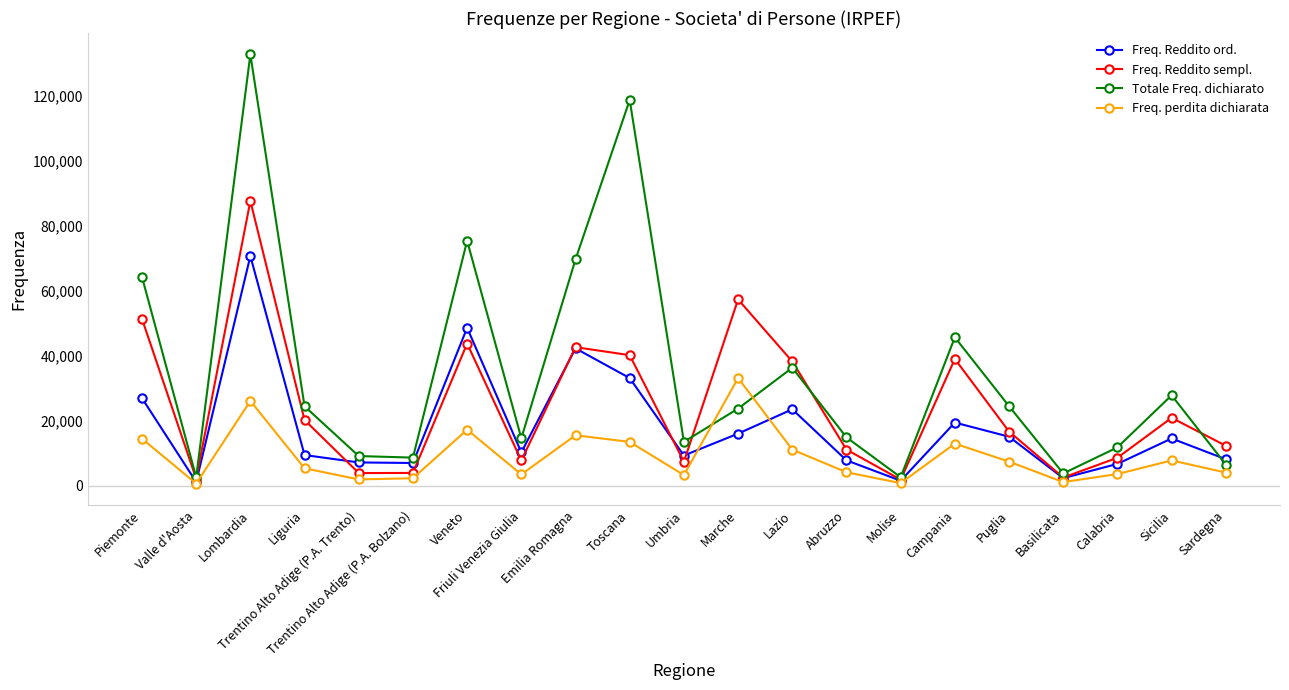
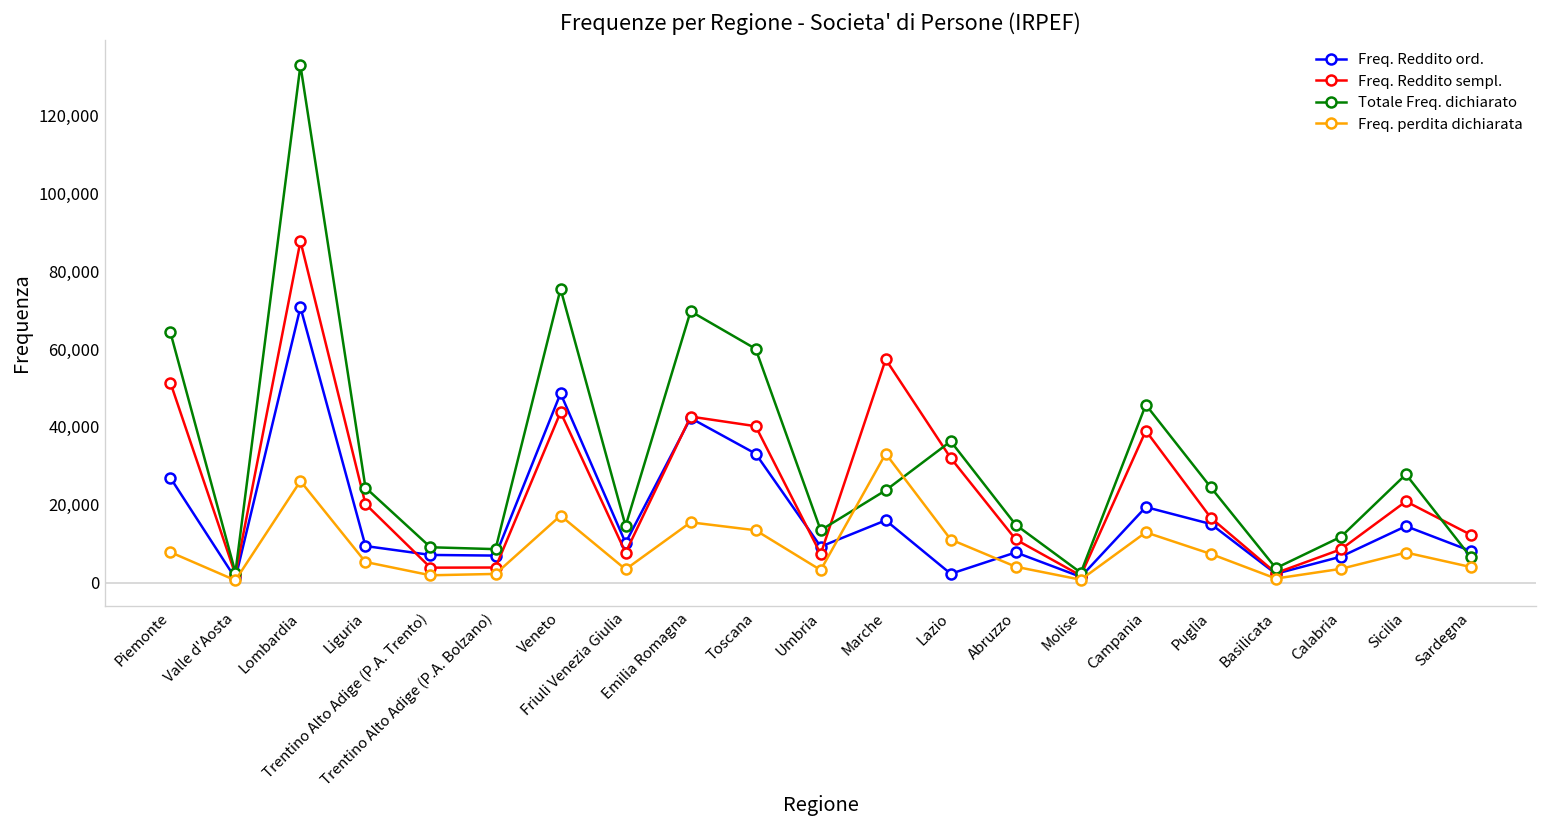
  {
    "Freq. Reddito ord.": {
      "Piemonte": "27,000",
      "Lombardia": "71,000",
      "Liguria": "9,000",
      "Trentino Alto Adige (P.A. Trento)": "7,000",
      "Trentino Alto Adige (P.A. Bolzano)": "7,000",
      "Veneto": "49,000",
      "Friuli Venezia Giulia": "10,000",
      "Toscana": "33,000",
      "Umbria": "9,000",
      "Marche": "16,000",
-     "Lazio": "23,000",
+     "Lazio": "2,000",
      "Abruzzo": "8,000",
      "Campania": "19,000",
      "Puglia": "15,000",
      "Calabria": "7,000",
      "Sicilia": "15,000",
      "Sardegna": "8,000"
    },
    "Freq. Reddito sempl.": {
      "Piemonte": "51,000",
      "Lombardia": "88,000",
      "Liguria": "20,000",
      "Trentino Alto Adige (P.A. Trento)": "4,000",
      "Trentino Alto Adige (P.A. Bolzano)": "4,000",
      "Veneto": "44,000",
      "Friuli Venezia Giulia": "8,000",
      "Toscana": "40,000",
      "Umbria": "7,000",
      "Marche": "57,000",
-     "Lazio": "38,000",
+     "Lazio": "32,000",
      "Abruzzo": "11,000",
      "Campania": "39,000",
      "Puglia": "17,000",
      "Calabria": "9,000",
      "Sicilia": "21,000",
      "Sardegna": "12,000"
    },
    "Totale Freq. dichiarato": {
      "Piemonte": "64,000",
      "Lombardia": "133,000",
      "Liguria": "24,000",
      "Trentino Alto Adige (P.A. Trento)": "9,000",
      "Trentino Alto Adige (P.A. Bolzano)": "9,000",
      "Veneto": "75,000",
      "Friuli Venezia Giulia": "15,000",
      "Emilia Romagna": "70,000",
-     "Toscana": "119,000",
+     "Toscana": "60,000",
      "Umbria": "13,000",
      "Marche": "24,000",
      "Lazio": "36,000",
      "Abruzzo": "15,000",
      "Campania": "46,000",
      "Puglia": "24,000",
      "Basilicata": "4,000",
      "Calabria": "12,000",
      "Sicilia": "28,000",
      "Sardegna": "6,000"
    },
    "Freq. perdita dichiarata": {
-     "Piemonte": "14,000",
+     "Piemonte": "8,000",
      "Lombardia": "26,000",
      "Liguria": "5,000",
      "Trentino Alto Adige (P.A. Trento)": "2,000",
      "Trentino Alto Adige (P.A. Bolzano)": "2,000",
      "Veneto": "17,000",
      "Friuli Venezia Giulia": "3,000",
      "Emilia Romagna": "15,000",
      "Toscana": "13,000",
      "Umbria": "3,000",
      "Marche": "33,000",
      "Lazio": "11,000",
      "Abruzzo": "4,000",
      "Campania": "13,000",
      "Puglia": "7,000",
      "Basilicata": "1,000",
      "Calabria": "4,000",
      "Sicilia": "8,000",
      "Sardegna": "4,000"
    }
  }
